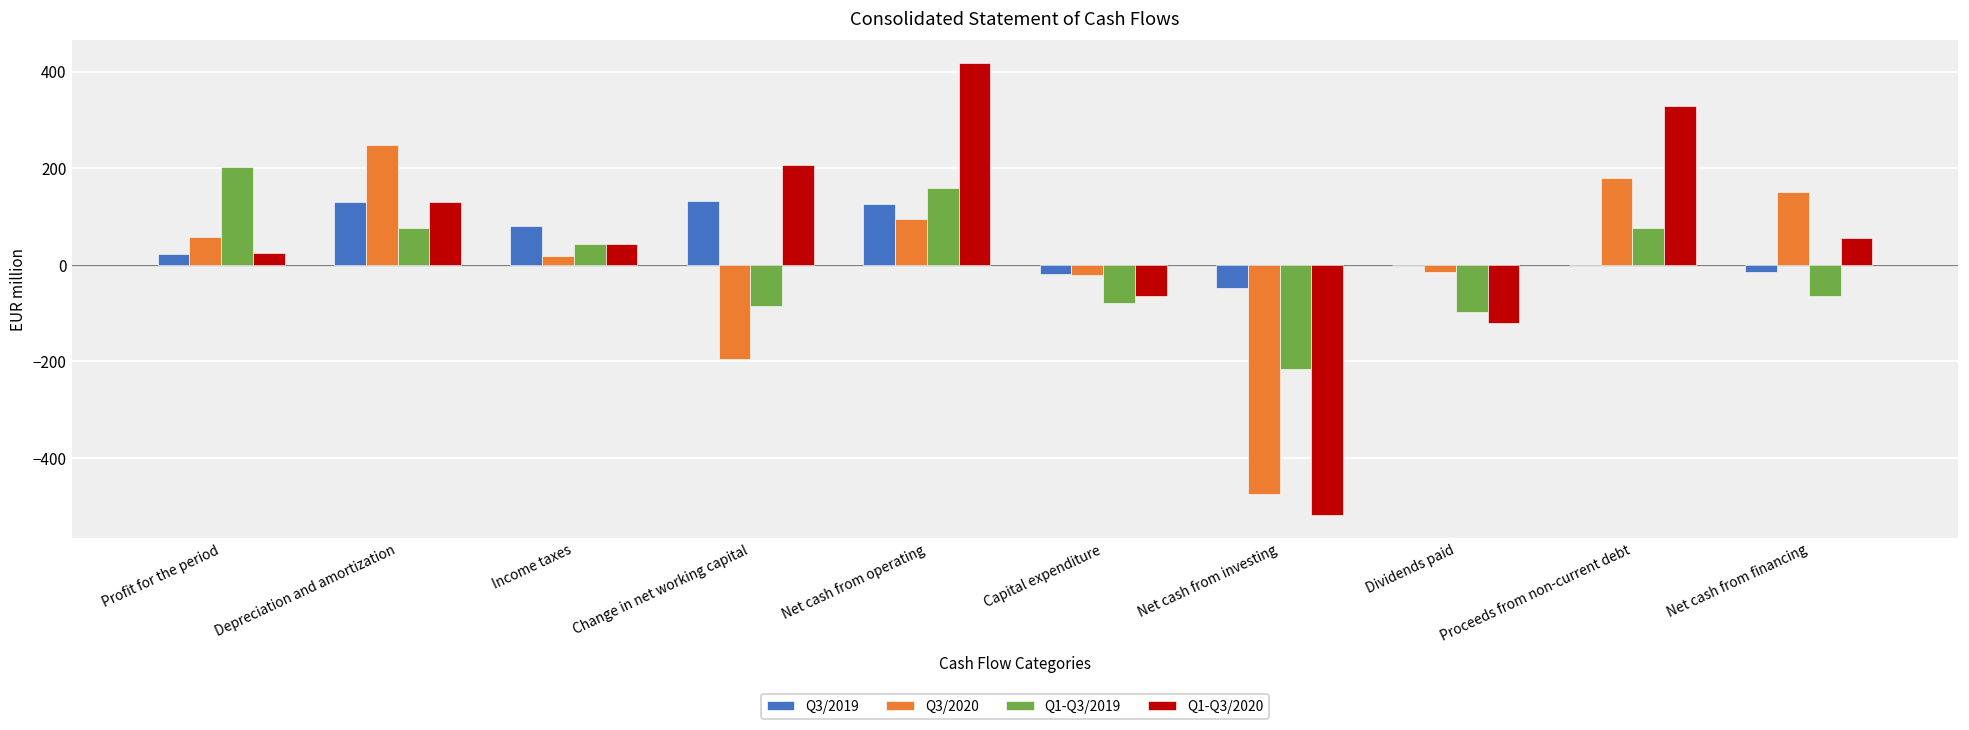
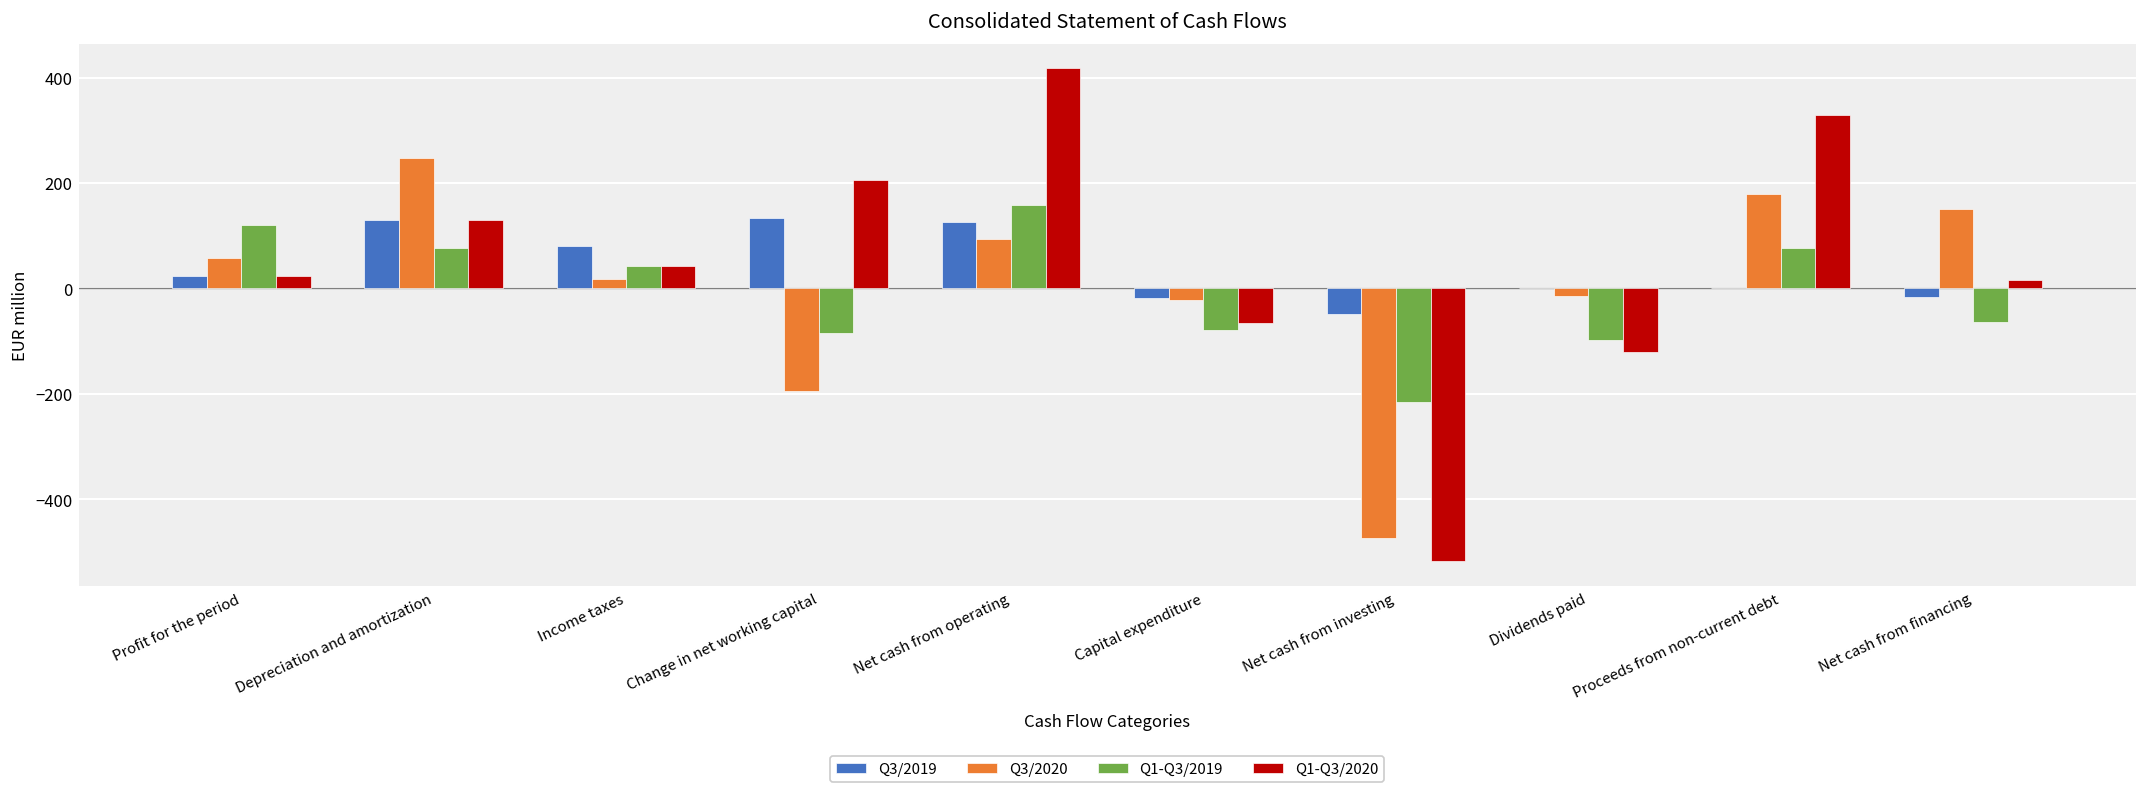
  {
    "Q3/2019": {
      "Profit for the period": 20,
      "Depreciation and amortization": 130,
      "Income taxes": 80,
      "Change in net working capital": 130,
      "Net cash from operating": 130,
      "Capital expenditure": -20,
      "Net cash from investing": -50,
      "Dividends paid": 0,
      "Proceeds from non-current debt": 0,
      "Net cash from financing": -20
    },
    "Q3/2020": {
      "Profit for the period": 60,
      "Depreciation and amortization": 250,
      "Income taxes": 20,
      "Change in net working capital": -200,
      "Net cash from operating": 90,
      "Capital expenditure": -20,
      "Net cash from investing": -470,
      "Dividends paid": -20,
      "Proceeds from non-current debt": 180,
      "Net cash from financing": 150
    },
    "Q1-Q3/2019": {
-     "Profit for the period": 200,
+     "Profit for the period": 120,
      "Depreciation and amortization": 80,
      "Income taxes": 40,
      "Change in net working capital": -90,
      "Net cash from operating": 160,
      "Capital expenditure": -80,
      "Net cash from investing": -220,
      "Dividends paid": -100,
      "Proceeds from non-current debt": 80,
      "Net cash from financing": -60
    },
    "Q1-Q3/2020": {
      "Profit for the period": 20,
      "Depreciation and amortization": 130,
      "Income taxes": 40,
      "Change in net working capital": 210,
      "Net cash from operating": 420,
      "Capital expenditure": -70,
      "Net cash from investing": -520,
      "Dividends paid": -120,
      "Proceeds from non-current debt": 330,
-     "Net cash from financing": 60
+     "Net cash from financing": 20
    }
  }
